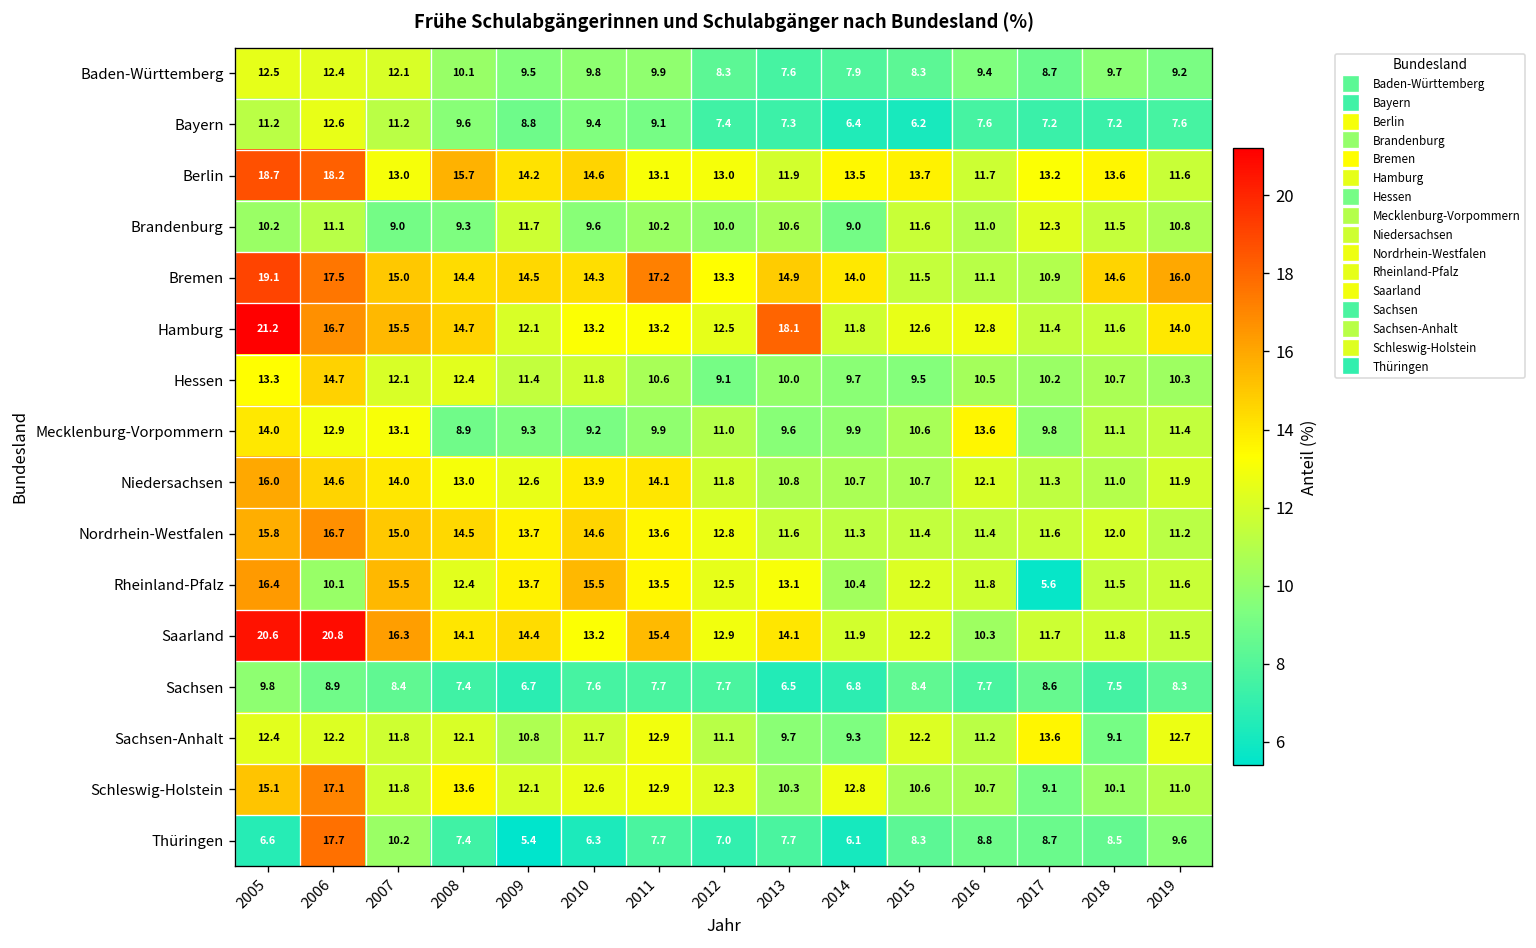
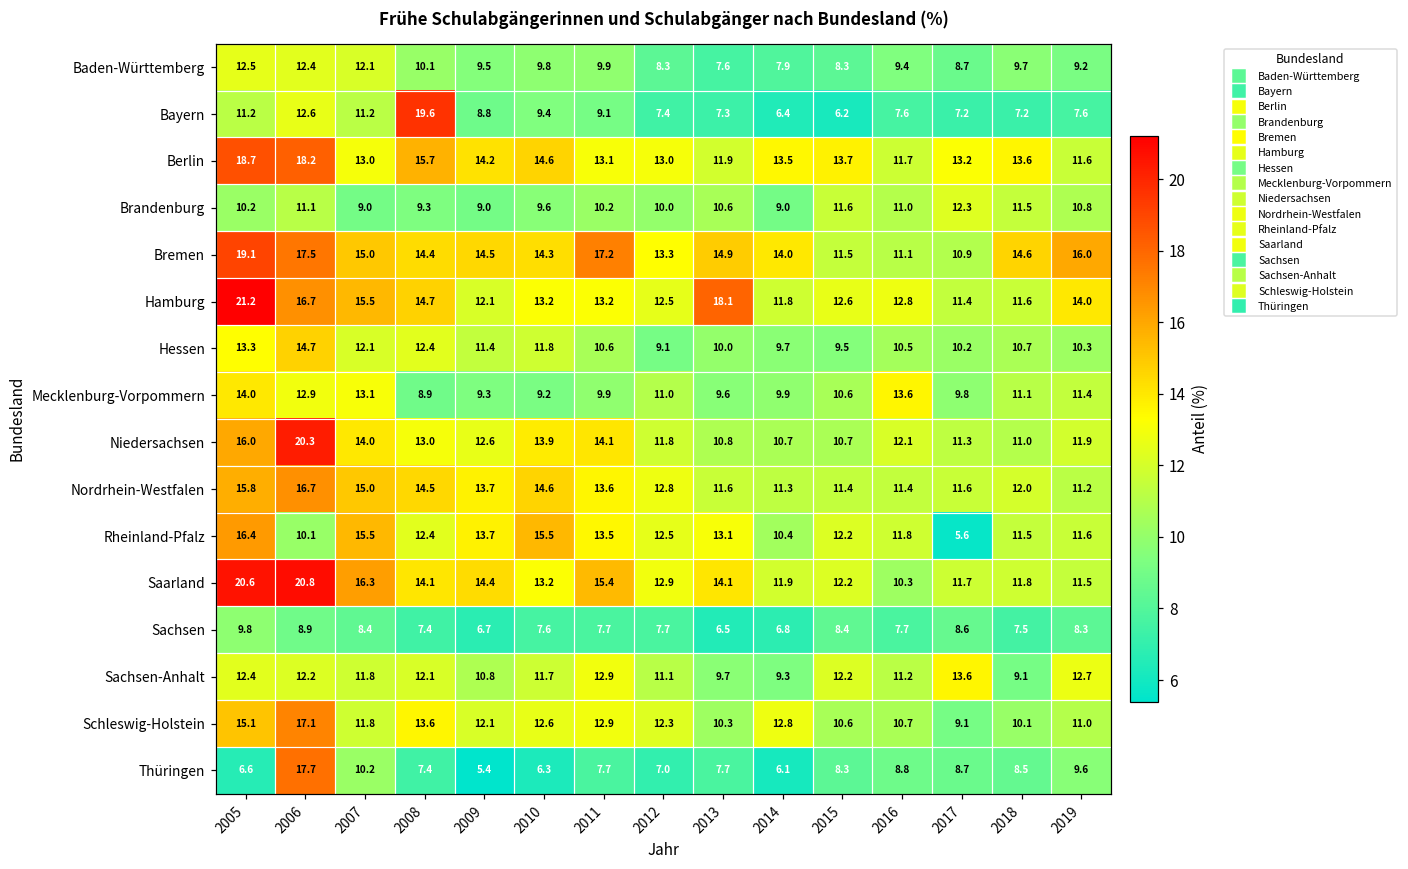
  {
    "Bayern": {
      "2005": 11.2,
      "2006": 12.6,
      "2007": 11.2,
-     "2008": 9.6,
+     "2008": 19.6,
      "2009": 8.8,
      "2010": 9.4,
      "2011": 9.1,
      "2012": 7.4,
      "2013": 7.3,
      "2014": 6.4,
      "2015": 6.2,
      "2016": 7.6,
      "2017": 7.2,
      "2018": 7.2,
      "2019": 7.6
    },
    "Brandenburg": {
      "2005": 10.2,
      "2006": 11.1,
      "2007": 9.0,
      "2008": 9.3,
-     "2009": 11.7,
+     "2009": 9.0,
      "2010": 9.6,
      "2011": 10.2,
      "2012": 10.0,
      "2013": 10.6,
      "2014": 9.0,
      "2015": 11.6,
      "2016": 11.0,
      "2017": 12.3,
      "2018": 11.5,
      "2019": 10.8
    },
    "Niedersachsen": {
      "2005": 16.0,
-     "2006": 14.6,
+     "2006": 20.3,
      "2007": 14.0,
      "2008": 13.0,
      "2009": 12.6,
      "2010": 13.9,
      "2011": 14.1,
      "2012": 11.8,
      "2013": 10.8,
      "2014": 10.7,
      "2015": 10.7,
      "2016": 12.1,
      "2017": 11.3,
      "2018": 11.0,
      "2019": 11.9
    }
  }
